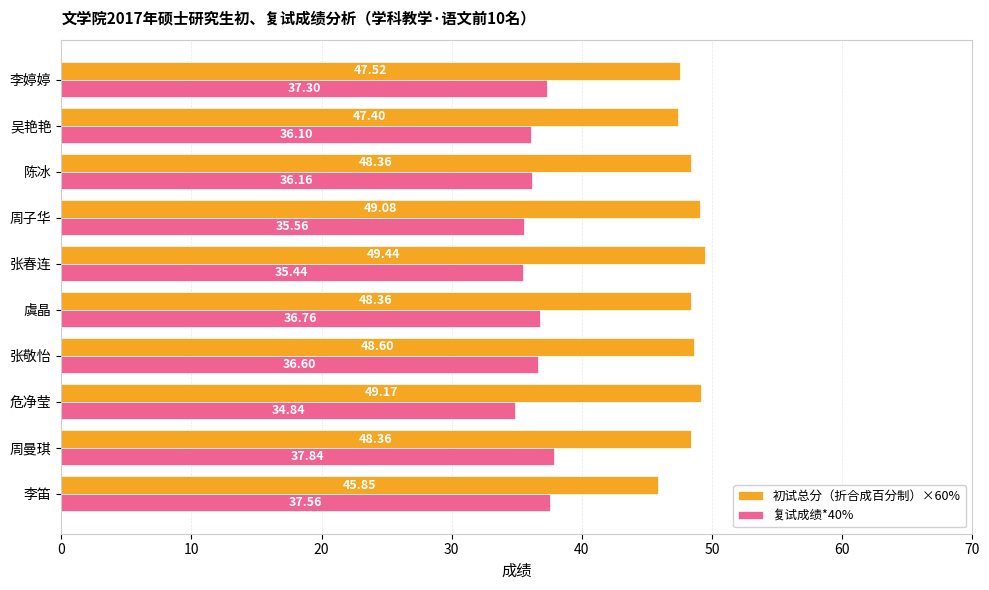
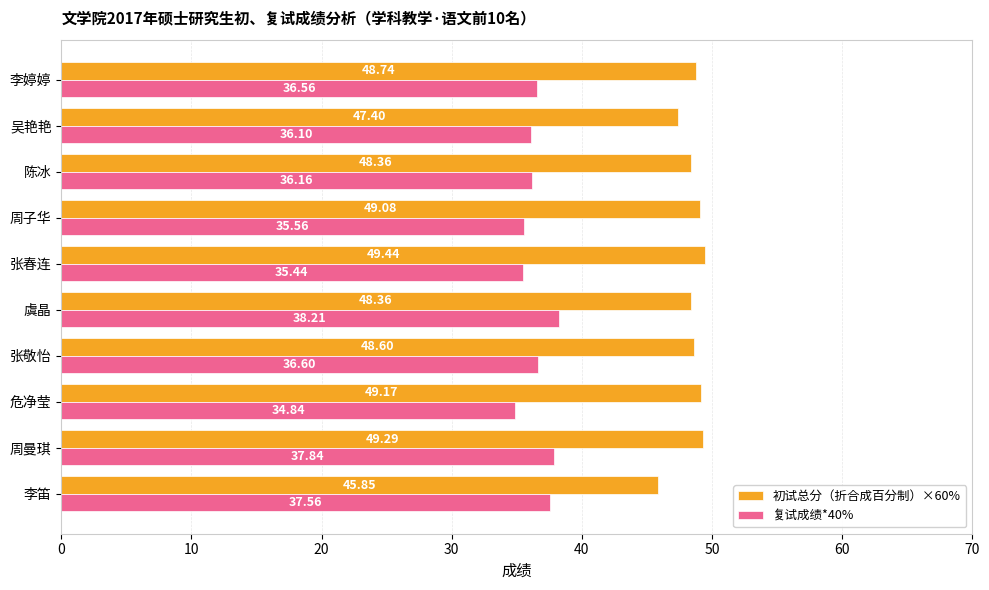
  {
    "初试总分（折合成百分制）×60%": {
-     "李婷婷": 47.52,
+     "李婷婷": 48.74,
      "吴艳艳": 47.40,
      "陈冰": 48.36,
      "周子华": 49.08,
      "张春连": 49.44,
      "虞晶": 48.36,
      "张敬怡": 48.60,
      "危净莹": 49.17,
-     "周曼琪": 48.36,
+     "周曼琪": 49.29,
      "李笛": 45.85
    },
    "复试成绩*40%": {
-     "李婷婷": 37.30,
+     "李婷婷": 36.56,
      "吴艳艳": 36.10,
      "陈冰": 36.16,
      "周子华": 35.56,
      "张春连": 35.44,
-     "虞晶": 36.76,
+     "虞晶": 38.21,
      "张敬怡": 36.60,
      "危净莹": 34.84,
      "周曼琪": 37.84,
      "李笛": 37.56
    }
  }
